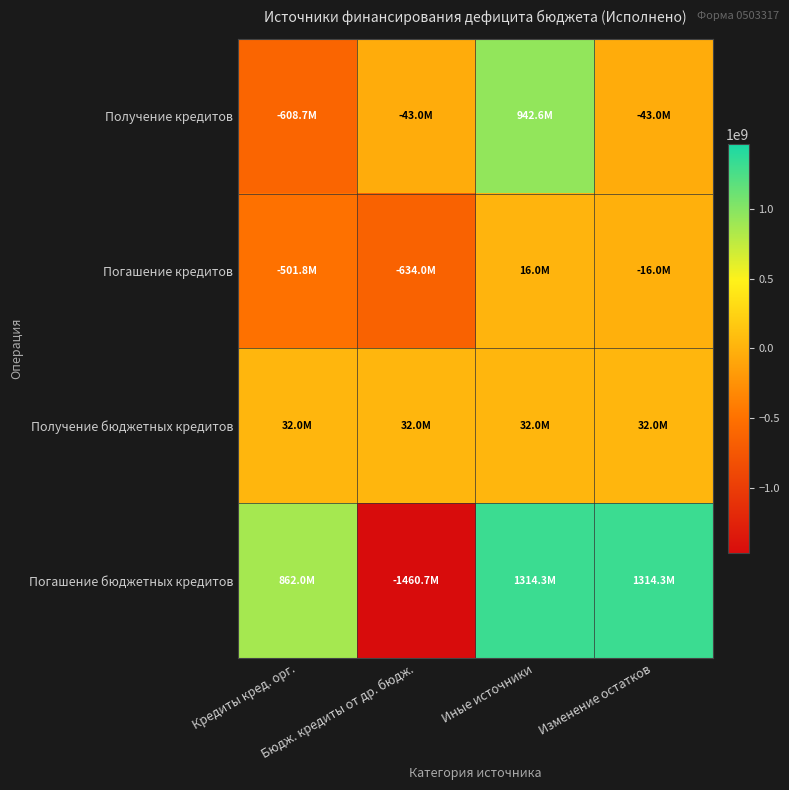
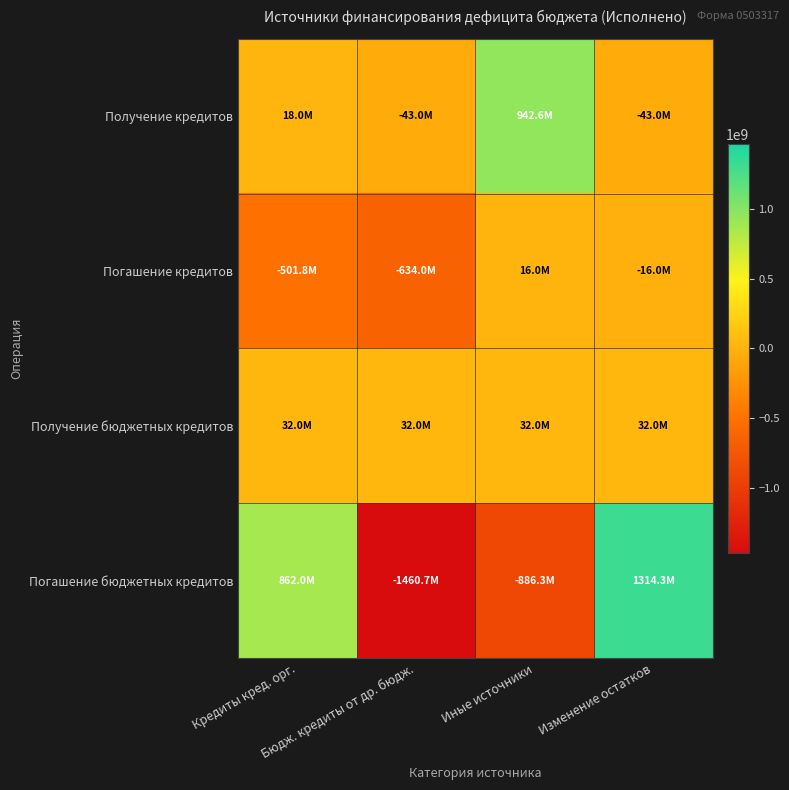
  {
    "Получение кредитов": {
-     "Кредиты кред. орг.": "-608.7M",
+     "Кредиты кред. орг.": "18.0M",
      "Бюдж. кредиты от др. бюдж.": "-43.0M",
      "Иные источники": "942.6M",
      "Изменение остатков": "-43.0M"
    },
    "Погашение кредитов": {
      "Кредиты кред. орг.": "-501.8M",
      "Бюдж. кредиты от др. бюдж.": "-634.0M",
      "Иные источники": "16.0M",
      "Изменение остатков": "-16.0M"
    },
    "Получение бюджетных кредитов": {
      "Кредиты кред. орг.": "32.0M",
      "Бюдж. кредиты от др. бюдж.": "32.0M",
      "Иные источники": "32.0M",
      "Изменение остатков": "32.0M"
    },
    "Погашение бюджетных кредитов": {
      "Кредиты кред. орг.": "862.0M",
      "Бюдж. кредиты от др. бюдж.": "-1460.7M",
-     "Иные источники": "1314.3M",
+     "Иные источники": "-886.3M",
      "Изменение остатков": "1314.3M"
    }
  }
